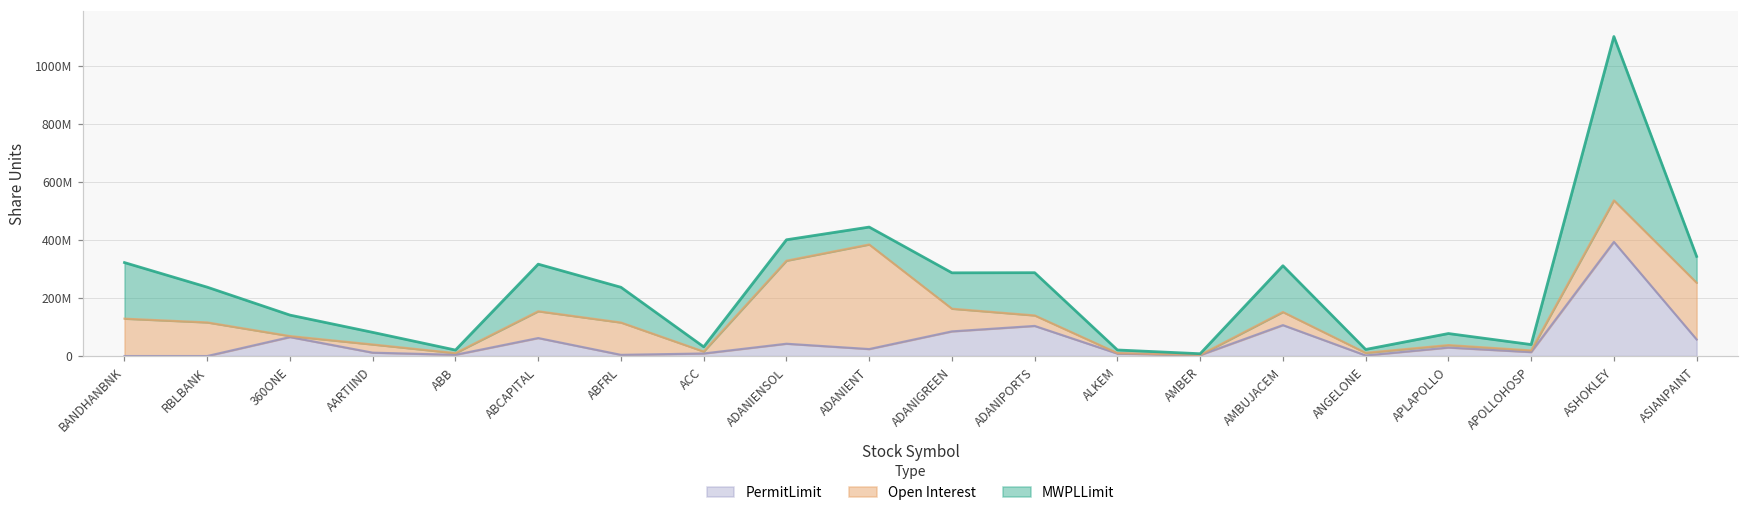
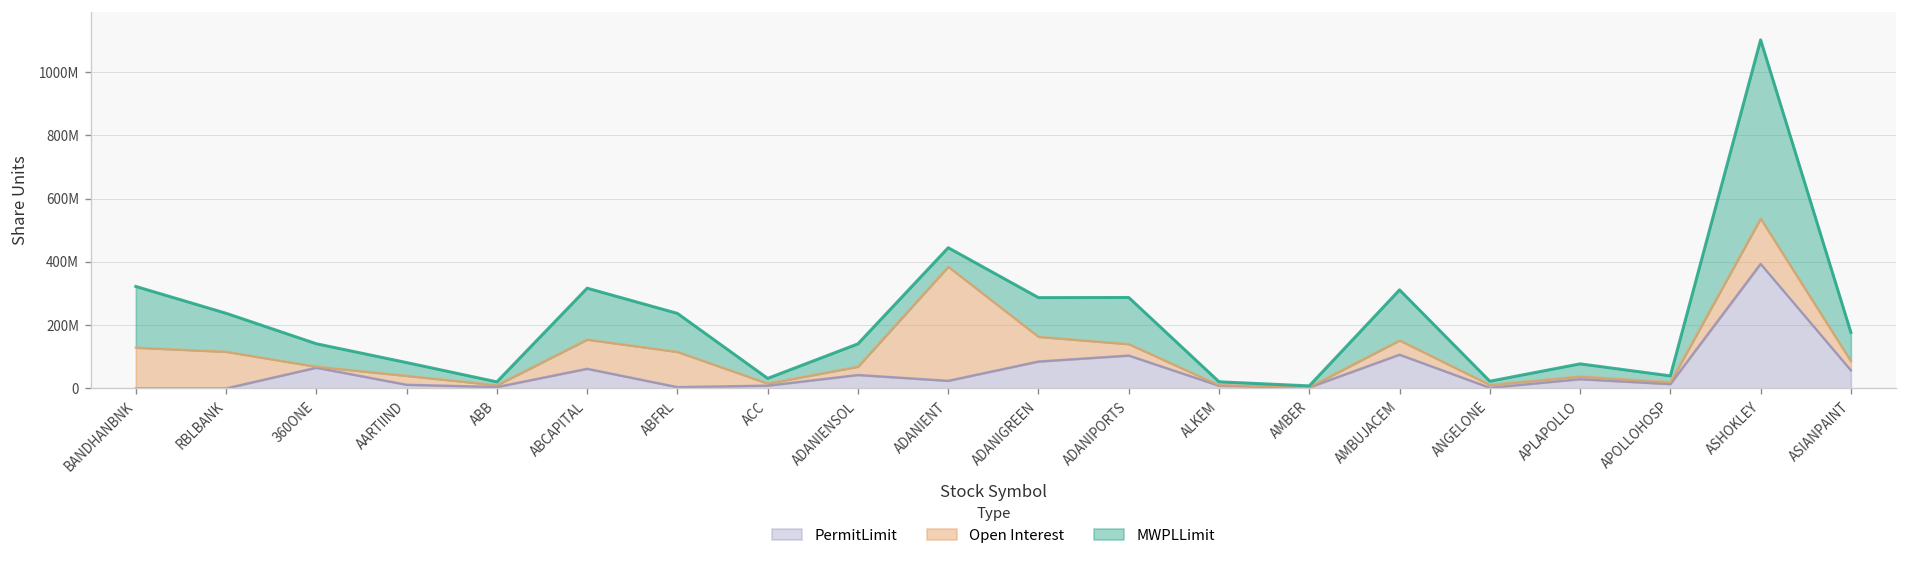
  {
    "PermitLimit": {
      "BANDHANBNK": 0,
      "RBLBANK": 0,
      "AARTIIND": 10000000,
      "ABCAPITAL": 60000000,
      "ABFRL": 0,
      "ADANIENSOL": 40000000,
      "ADANIENT": 20000000,
      "ADANIGREEN": 80000000,
      "ADANIPORTS": 100000000,
      "AMBUJACEM": 110000000,
      "ASHOKLEY": 390000000,
      "ASIANPAINT": 60000000
    },
    "Open Interest": {
      "BANDHANBNK": 130000000,
      "RBLBANK": 120000000,
      "AARTIIND": 30000000,
      "ABCAPITAL": 90000000,
      "ABFRL": 110000000,
-     "ADANIENSOL": 290000000,
+     "ADANIENSOL": 30000000,
      "ADANIENT": 360000000,
      "ADANIGREEN": 80000000,
      "ADANIPORTS": 40000000,
      "AMBUJACEM": 50000000,
      "ASHOKLEY": 140000000,
-     "ASIANPAINT": 200000000
+     "ASIANPAINT": 30000000
    },
    "MWPLLimit": {
      "BANDHANBNK": 190000000,
      "RBLBANK": 120000000,
      "360ONE": 70000000,
      "AARTIIND": 40000000,
      "ABB": 10000000,
      "ABCAPITAL": 160000000,
      "ABFRL": 120000000,
      "ACC": 20000000,
      "ADANIENSOL": 70000000,
      "ADANIENT": 60000000,
      "ADANIGREEN": 120000000,
      "ADANIPORTS": 150000000,
      "ALKEM": 10000000,
      "AMBUJACEM": 160000000,
      "ANGELONE": 10000000,
      "APLAPOLLO": 40000000,
      "APOLLOHOSP": 20000000,
      "ASHOKLEY": 560000000,
      "ASIANPAINT": 90000000
    }
  }
